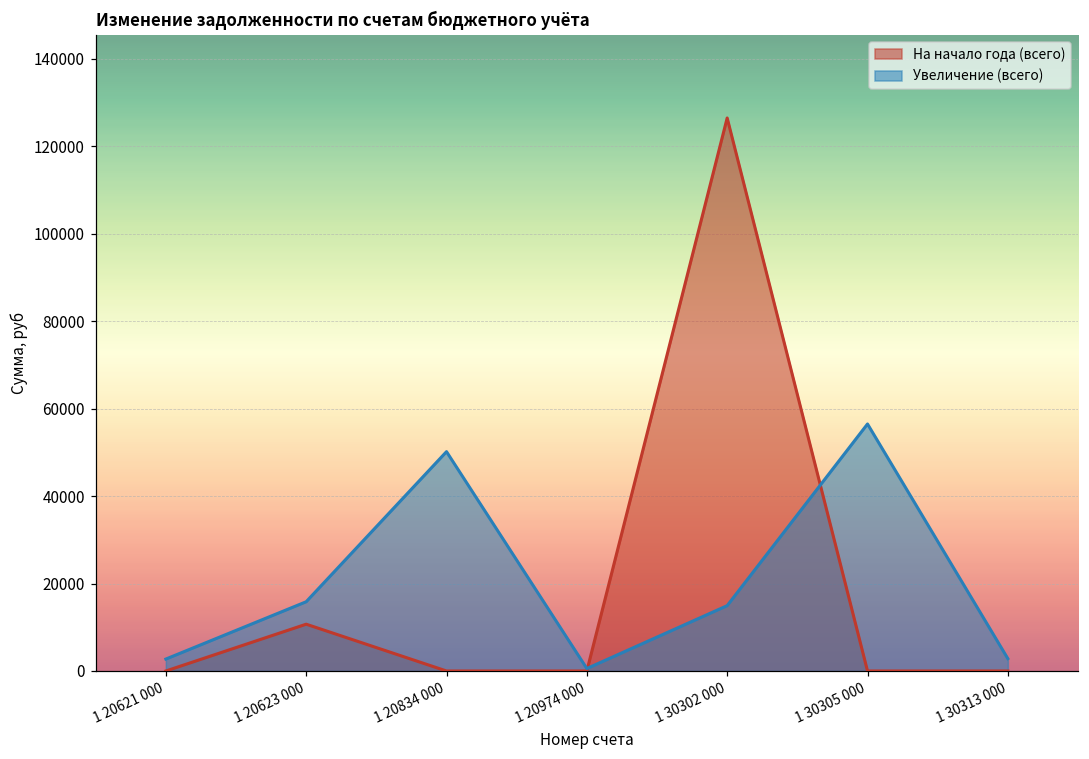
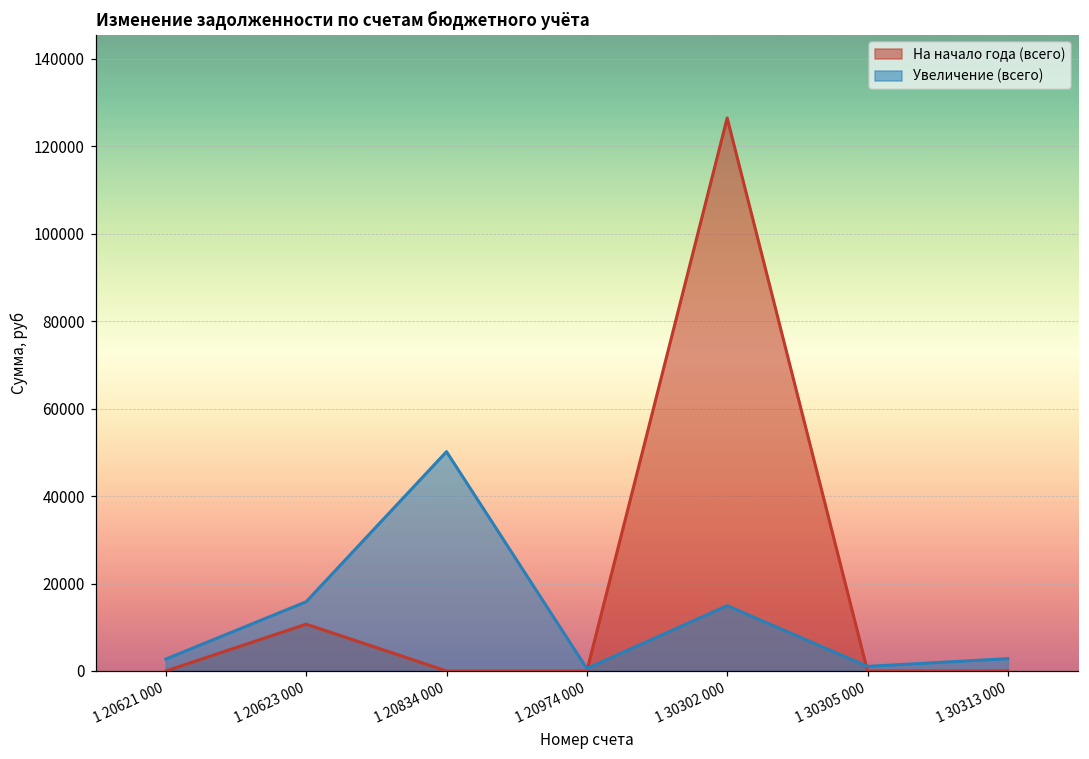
  {
    "На начало года (всего)": {
      "1 20621 000": 0,
      "1 20623 000": 11000,
      "1 20834 000": 0,
      "1 30302 000": 126000,
      "1 30305 000": 0,
      "1 30313 000": 0
    },
    "Увеличение (всего)": {
      "1 20621 000": 3000,
      "1 20623 000": 16000,
      "1 20834 000": 50000,
      "1 30302 000": 15000,
-     "1 30305 000": 56000,
+     "1 30305 000": 1000,
      "1 30313 000": 3000
    }
  }
